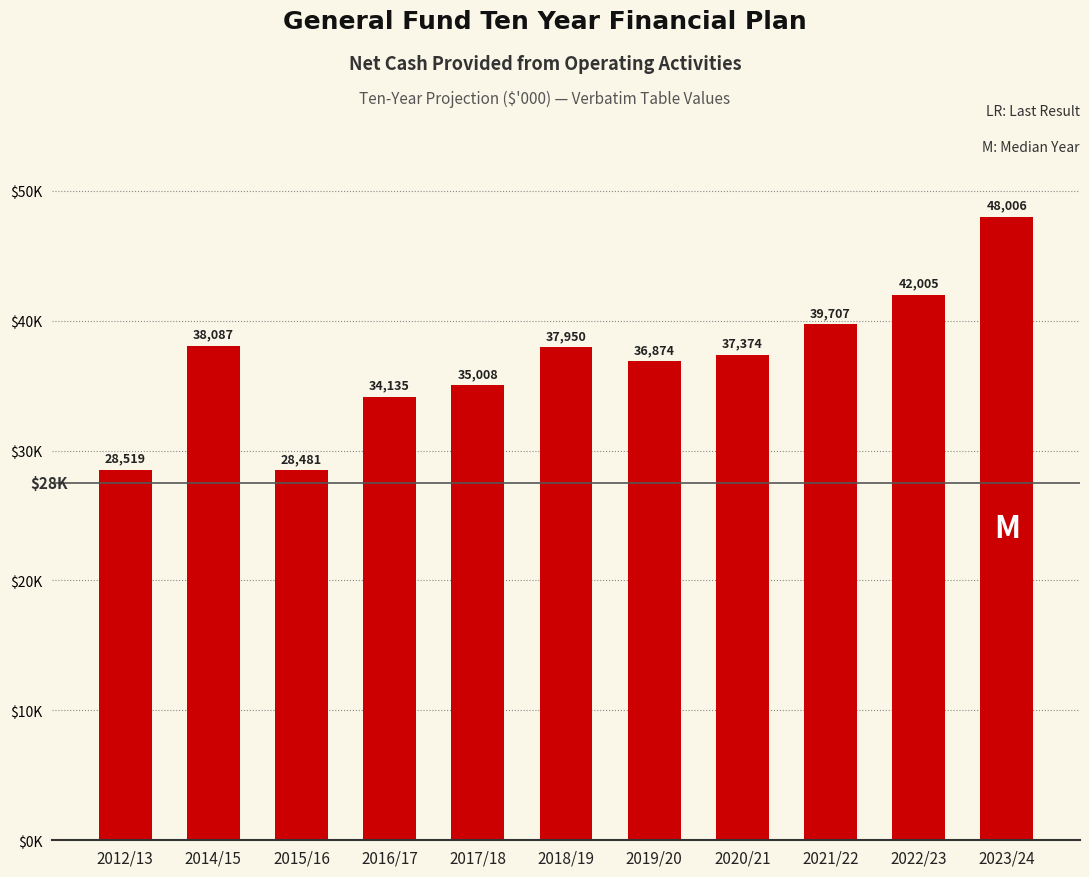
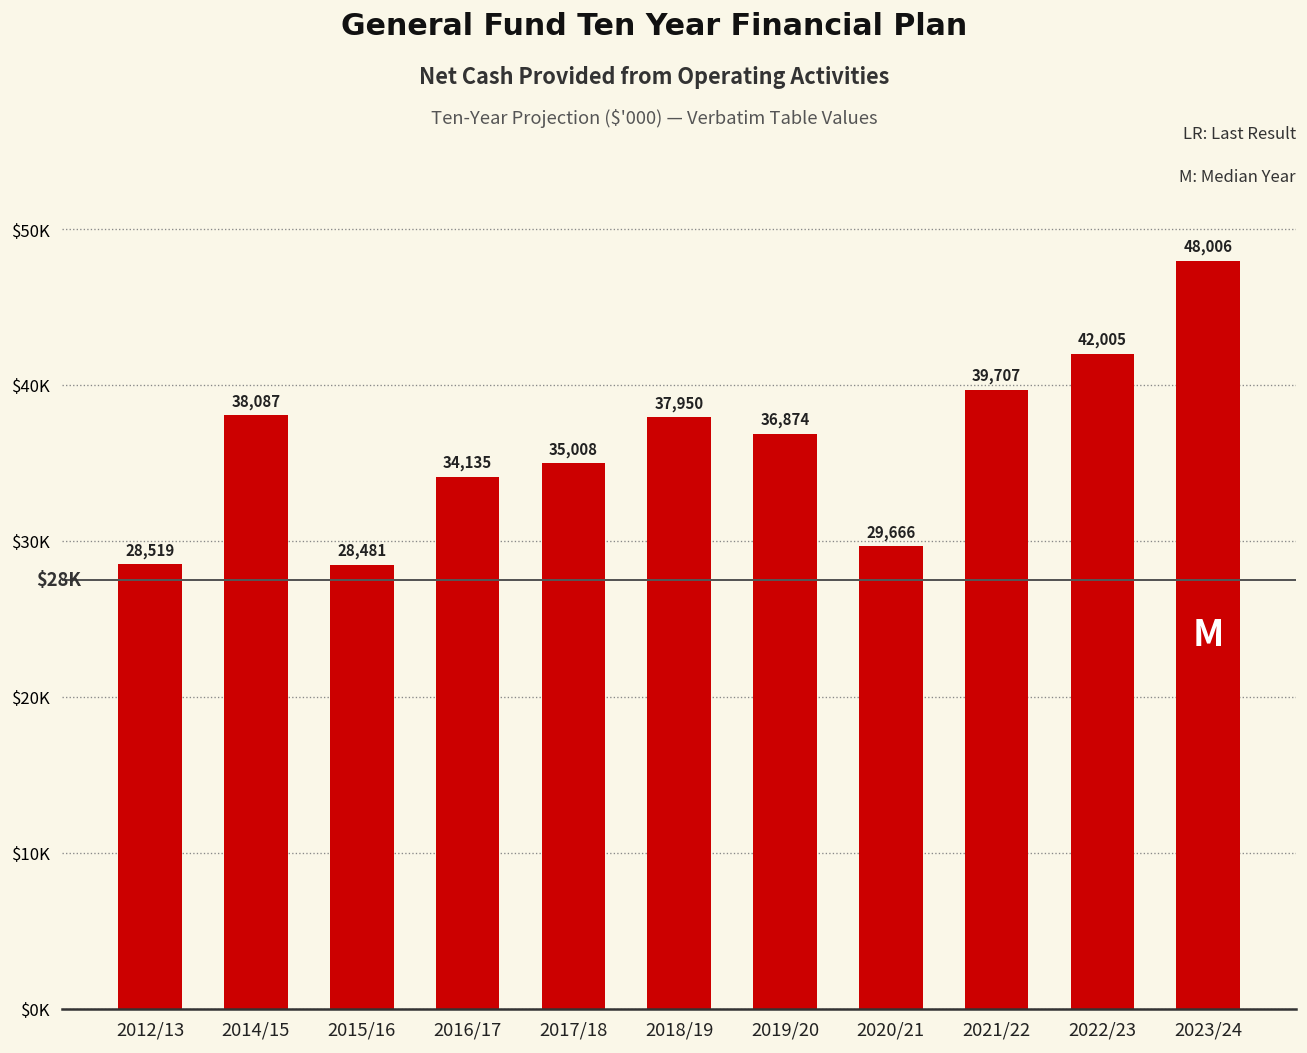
  {
    "2012/13": "28,519",
    "2014/15": "38,087",
    "2015/16": "28,481",
    "2016/17": "34,135",
    "2017/18": "35,008",
    "2018/19": "37,950",
    "2019/20": "36,874",
-   "2020/21": "37,374",
+   "2020/21": "29,666",
    "2021/22": "39,707",
    "2022/23": "42,005",
    "2023/24": "48,006"
  }
